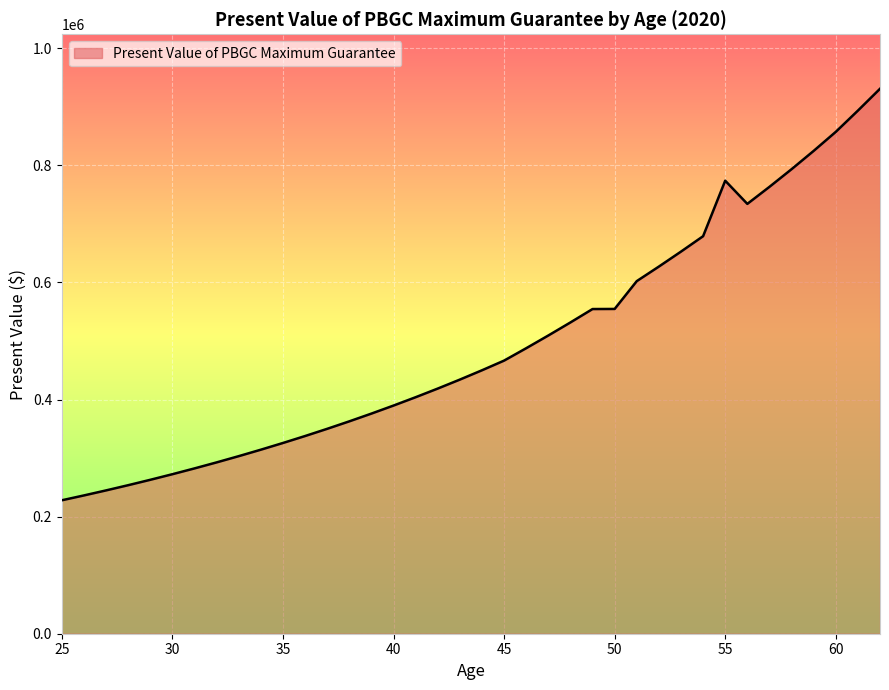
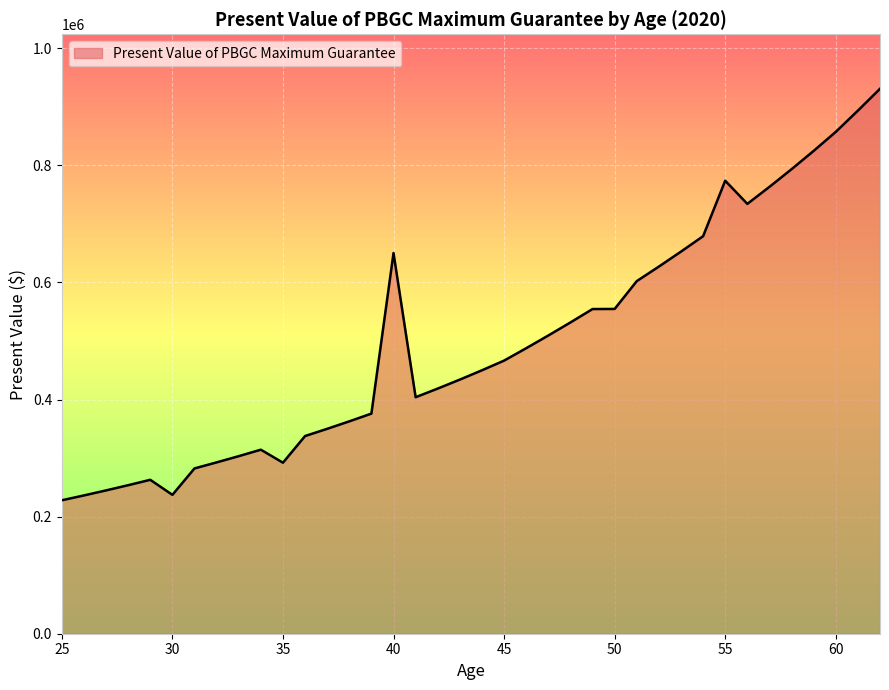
  {
    "25": 230000,
-   "30": 270000,
-   "35": 330000,
-   "40": 390000,
+   "30": 240000,
+   "35": 290000,
+   "40": 650000,
    "45": 470000,
    "50": 550000,
    "55": 770000,
    "60": 860000
  }
